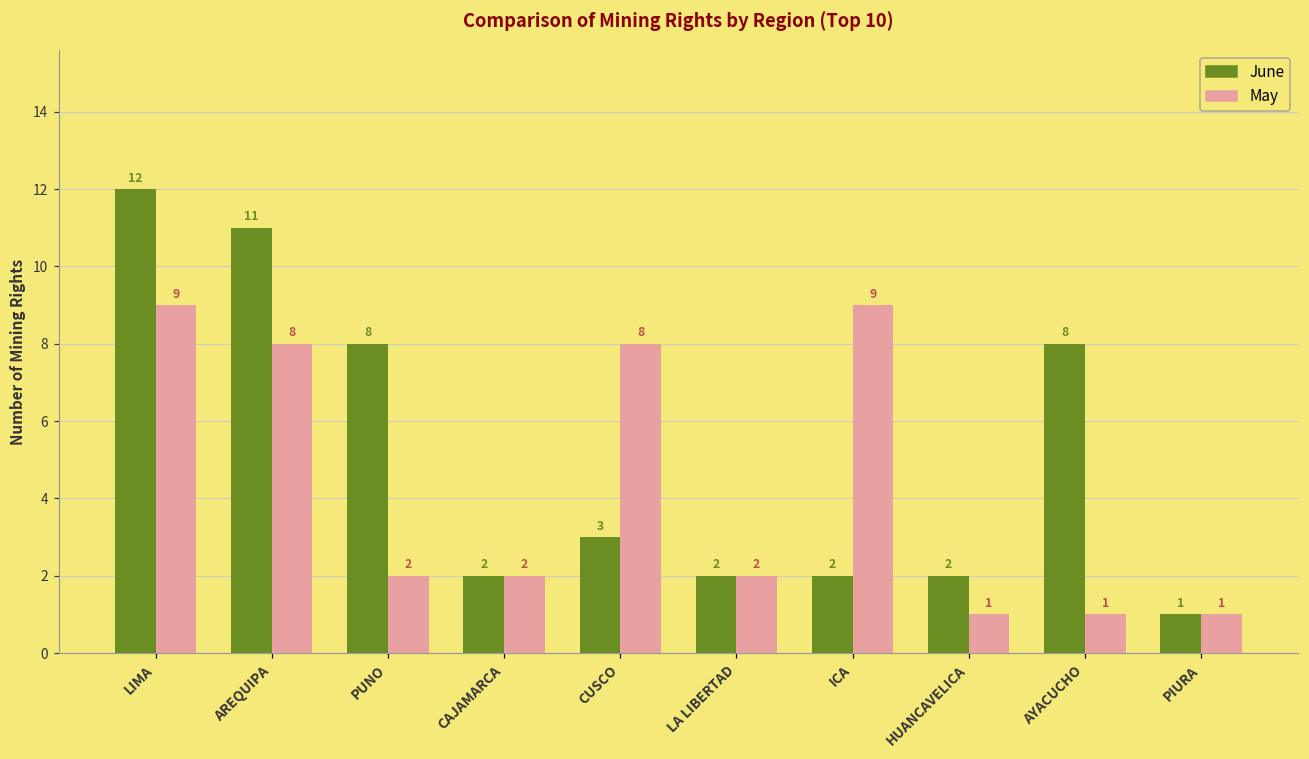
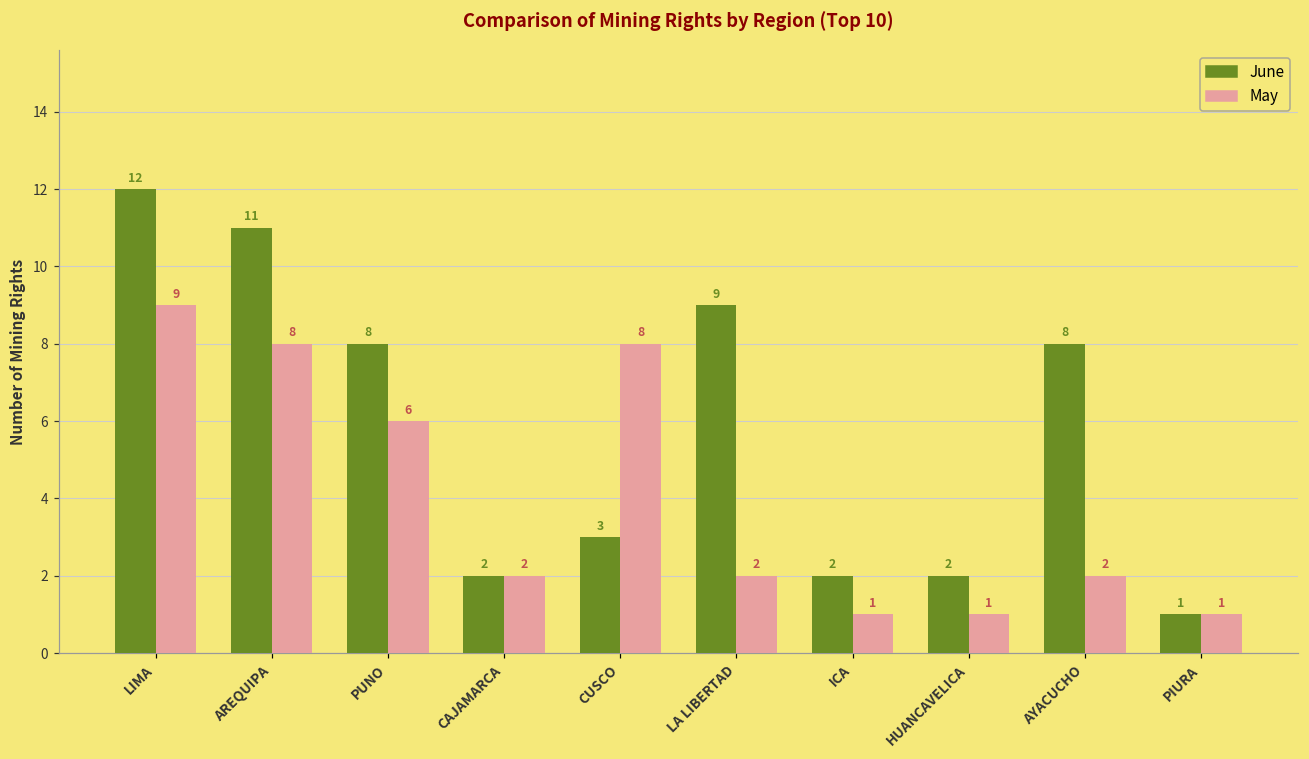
  {
    "June": {
      "LIMA": 12,
      "AREQUIPA": 11,
      "PUNO": 8,
      "CAJAMARCA": 2,
      "CUSCO": 3,
-     "LA LIBERTAD": 2,
+     "LA LIBERTAD": 9,
      "ICA": 2,
      "HUANCAVELICA": 2,
      "AYACUCHO": 8,
      "PIURA": 1
    },
    "May": {
      "LIMA": 9,
      "AREQUIPA": 8,
-     "PUNO": 2,
+     "PUNO": 6,
      "CAJAMARCA": 2,
      "CUSCO": 8,
      "LA LIBERTAD": 2,
-     "ICA": 9,
+     "ICA": 1,
      "HUANCAVELICA": 1,
-     "AYACUCHO": 1,
+     "AYACUCHO": 2,
      "PIURA": 1
    }
  }
